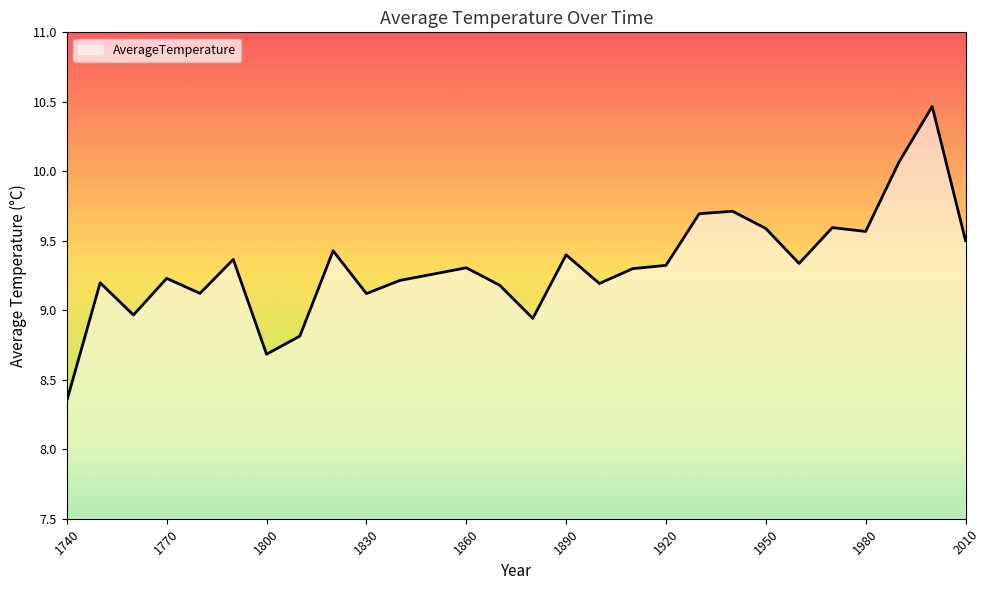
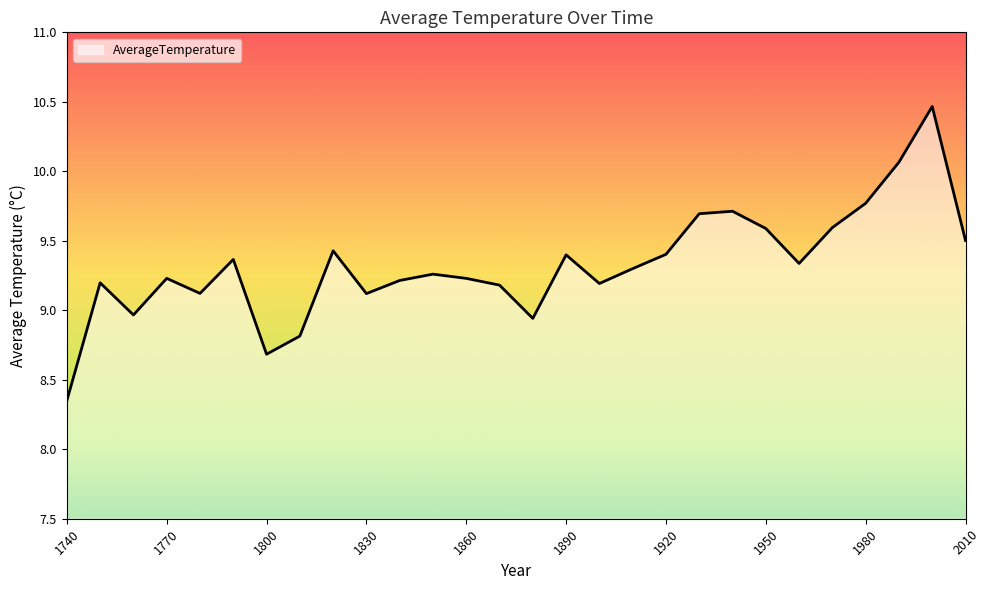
  {
    "1740": 8.35,
    "1770": 9.23,
    "1800": 8.68,
    "1830": 9.12,
-   "1860": 9.31,
+   "1860": 9.23,
    "1890": 9.40,
-   "1920": 9.32,
+   "1920": 9.40,
    "1950": 9.59,
-   "1980": 9.57,
+   "1980": 9.77,
    "2010": 9.50
  }
